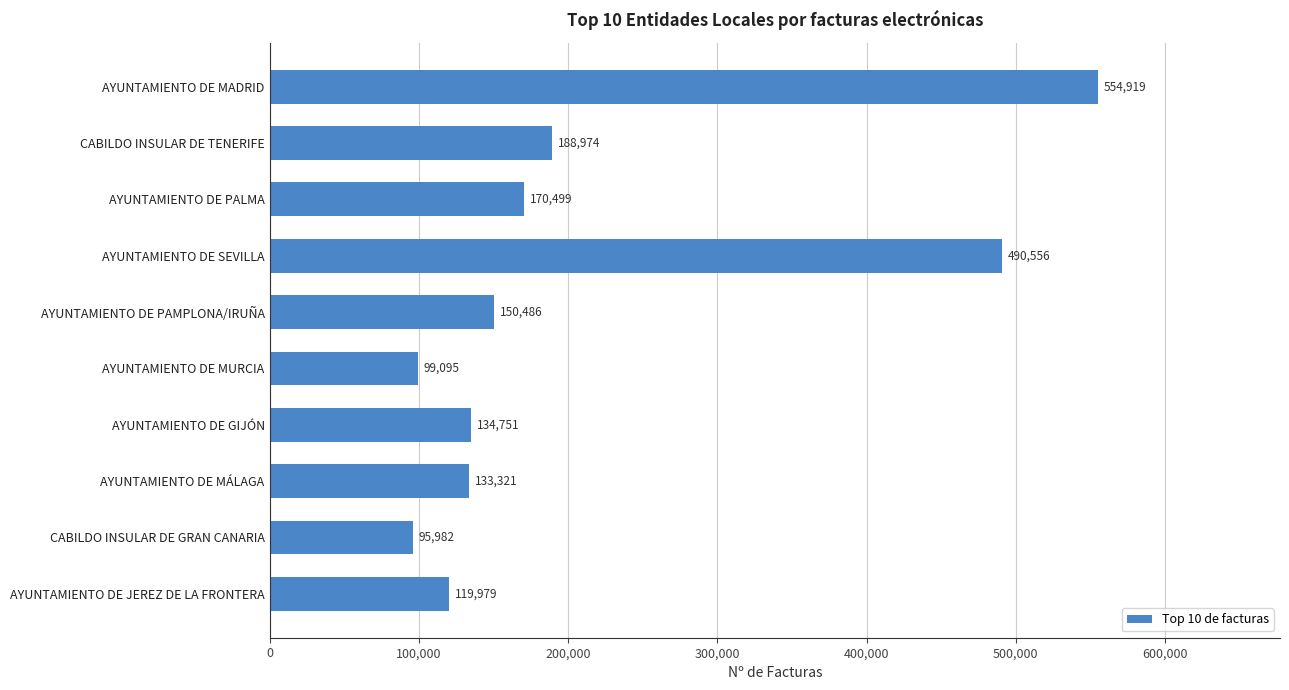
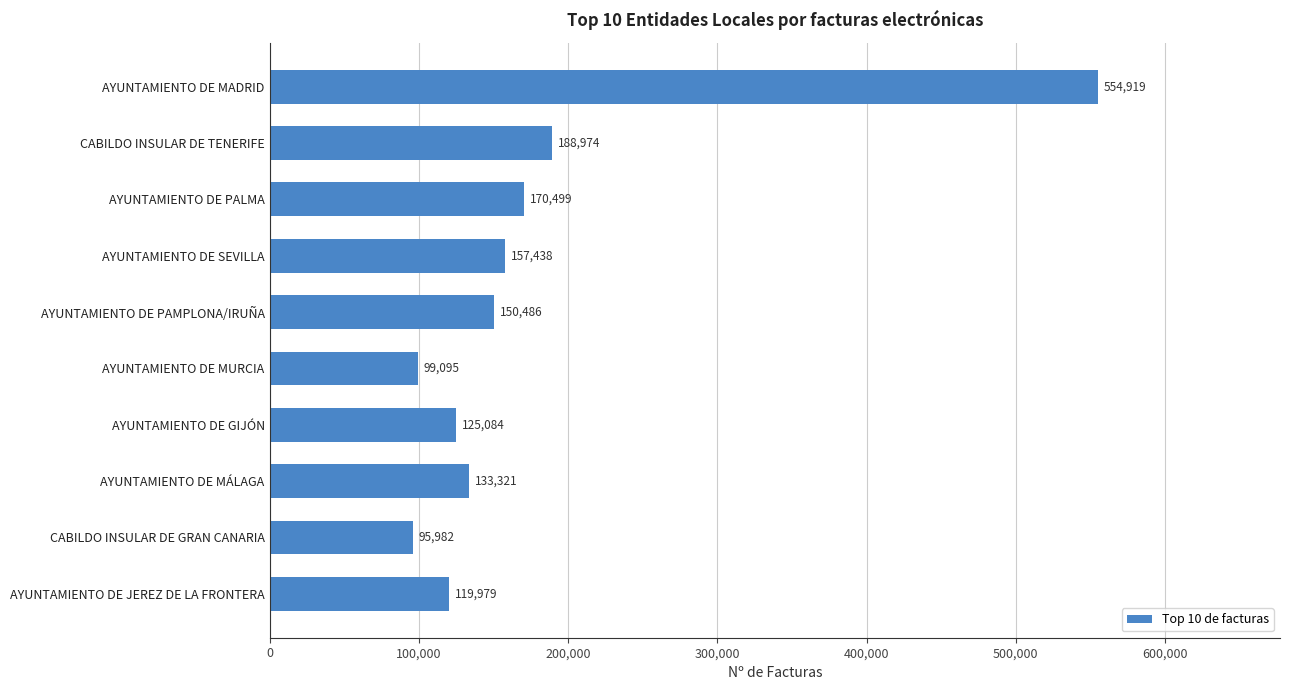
  {
    "AYUNTAMIENTO DE MADRID": "554,919",
    "CABILDO INSULAR DE TENERIFE": "188,974",
    "AYUNTAMIENTO DE PALMA": "170,499",
-   "AYUNTAMIENTO DE SEVILLA": "490,556",
+   "AYUNTAMIENTO DE SEVILLA": "157,438",
    "AYUNTAMIENTO DE PAMPLONA/IRUÑA": "150,486",
    "AYUNTAMIENTO DE MURCIA": "99,095",
-   "AYUNTAMIENTO DE GIJÓN": "134,751",
+   "AYUNTAMIENTO DE GIJÓN": "125,084",
    "AYUNTAMIENTO DE MÁLAGA": "133,321",
    "CABILDO INSULAR DE GRAN CANARIA": "95,982",
    "AYUNTAMIENTO DE JEREZ DE LA FRONTERA": "119,979"
  }
